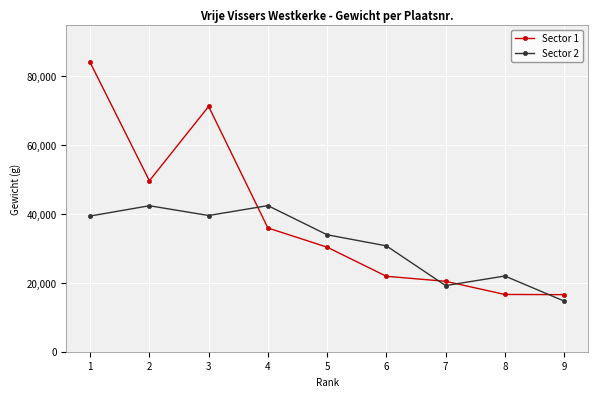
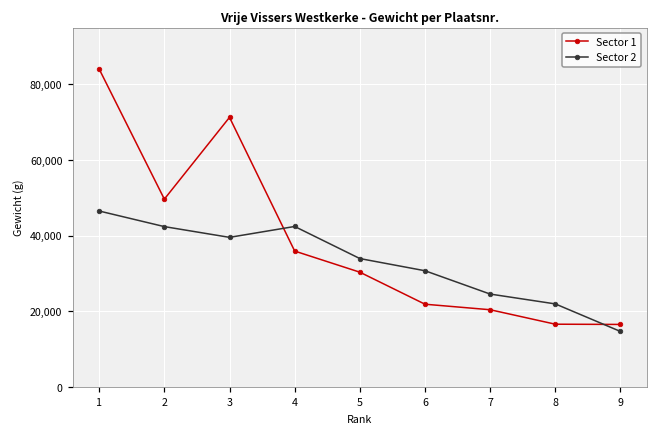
  {
    "Sector 1": {
      "1": "84,000",
      "2": "50,000",
      "3": "71,000",
      "4": "36,000",
      "5": "30,000",
      "6": "22,000",
      "7": "20,000",
      "8": "17,000",
      "9": "17,000"
    },
    "Sector 2": {
-     "1": "39,000",
+     "1": "47,000",
      "2": "42,000",
      "3": "40,000",
      "4": "42,000",
      "5": "34,000",
      "6": "31,000",
-     "7": "19,000",
+     "7": "25,000",
      "8": "22,000",
      "9": "15,000"
    }
  }
